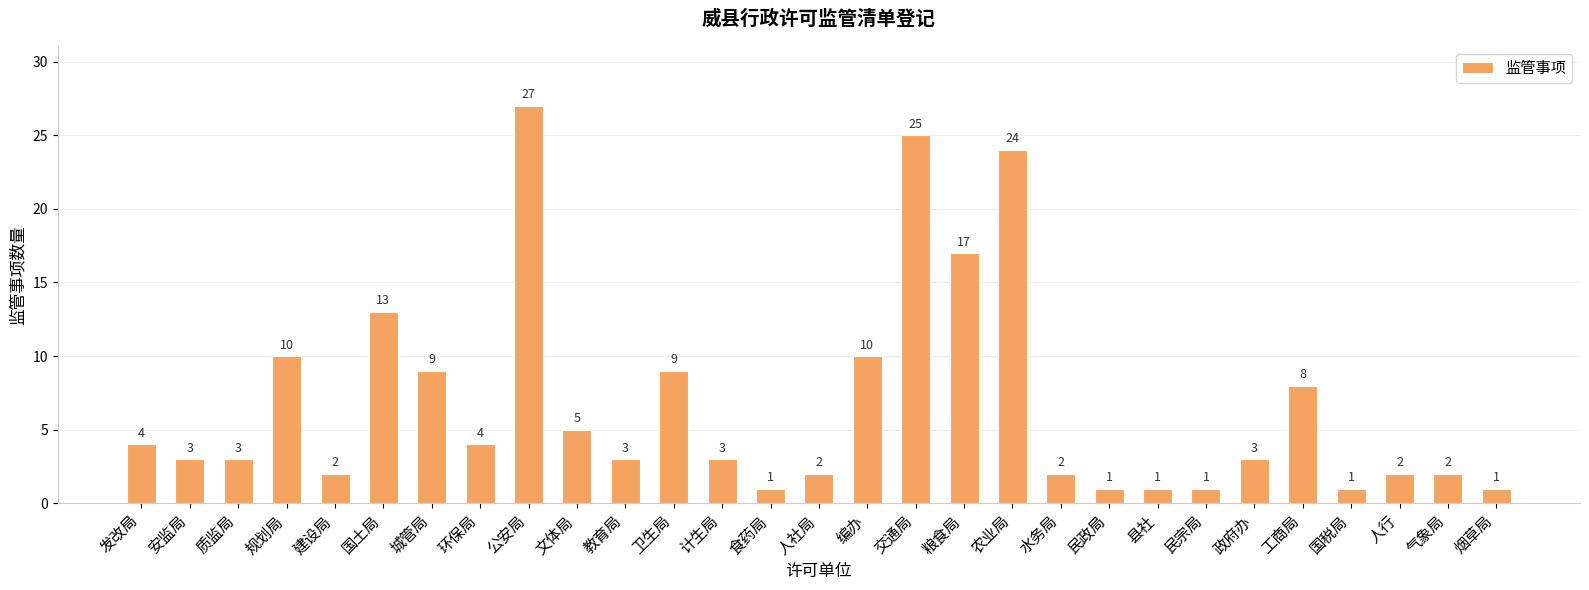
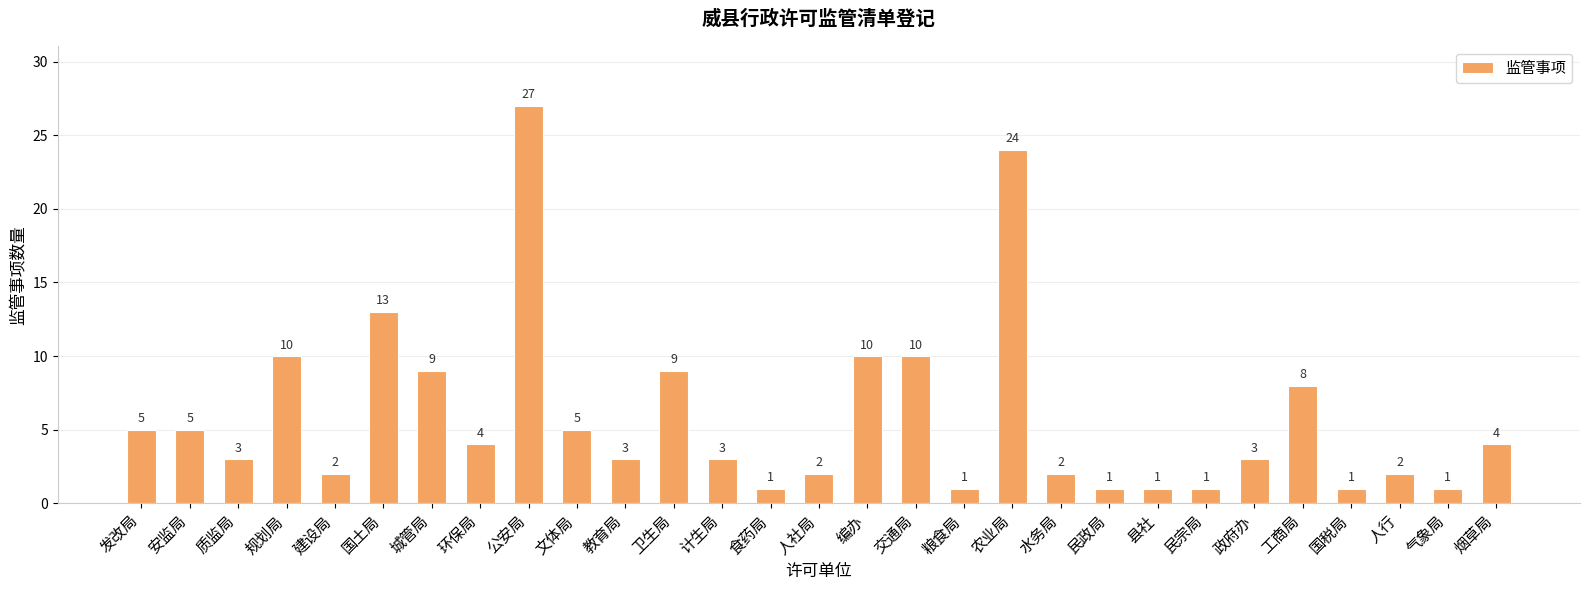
  {
-   "发改局": 4,
-   "安监局": 3,
+   "发改局": 5,
+   "安监局": 5,
    "质监局": 3,
    "规划局": 10,
    "建设局": 2,
    "国土局": 13,
    "城管局": 9,
    "环保局": 4,
    "公安局": 27,
    "文体局": 5,
    "教育局": 3,
    "卫生局": 9,
    "计生局": 3,
    "食药局": 1,
    "人社局": 2,
    "编办": 10,
-   "交通局": 25,
-   "粮食局": 17,
+   "交通局": 10,
+   "粮食局": 1,
    "农业局": 24,
    "水务局": 2,
    "民政局": 1,
    "县社": 1,
    "民宗局": 1,
    "政府办": 3,
    "工商局": 8,
    "国税局": 1,
    "人行": 2,
-   "气象局": 2,
-   "烟草局": 1
+   "气象局": 1,
+   "烟草局": 4
  }
